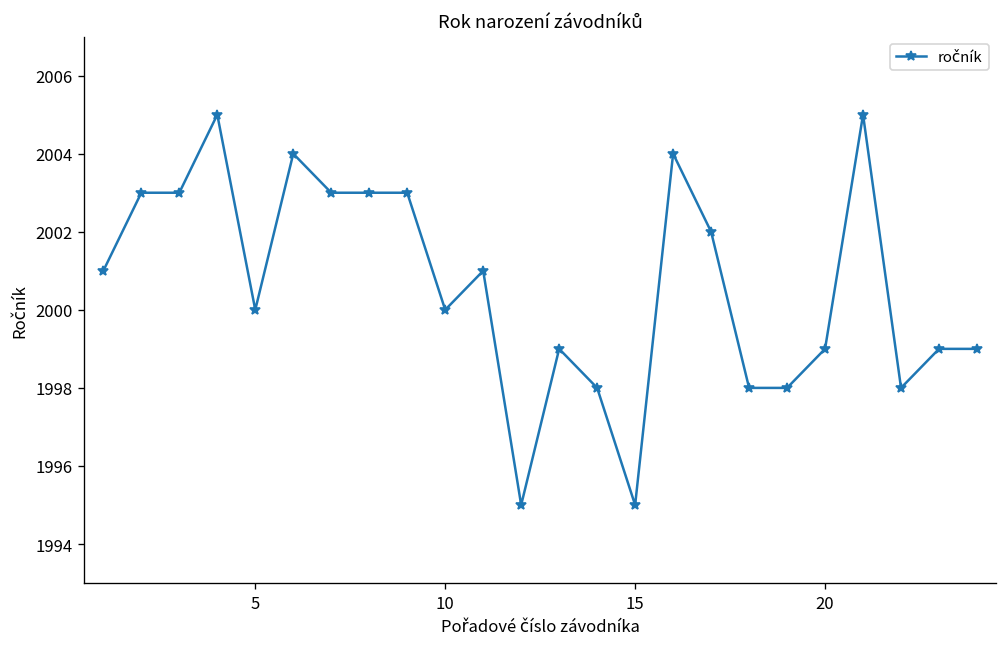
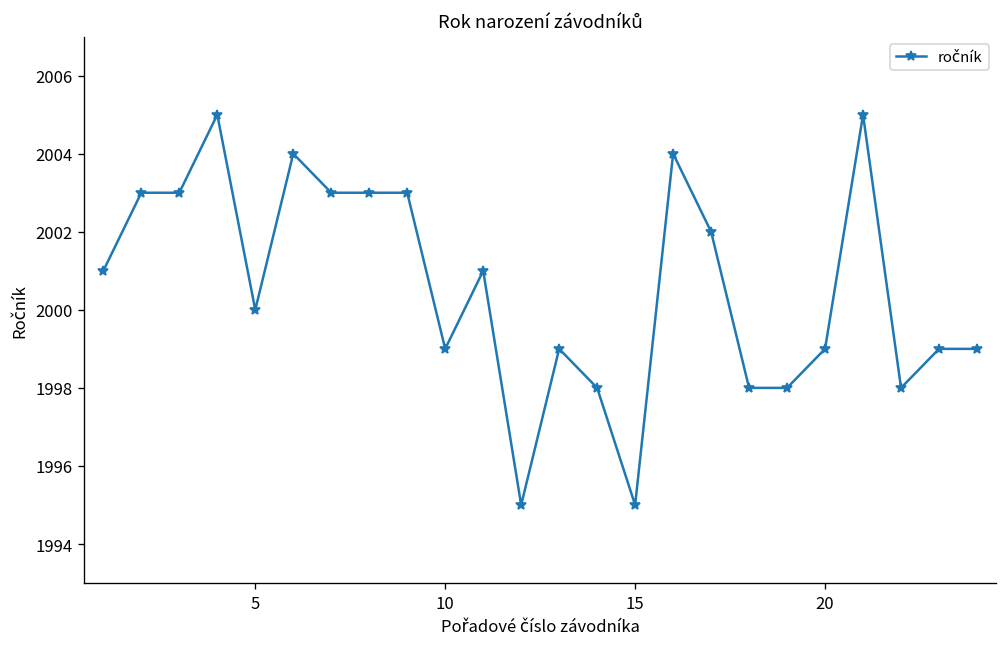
  {
    "5": 2000,
-   "10": 2000,
+   "10": 1999,
    "15": 1995,
    "20": 1999
  }
